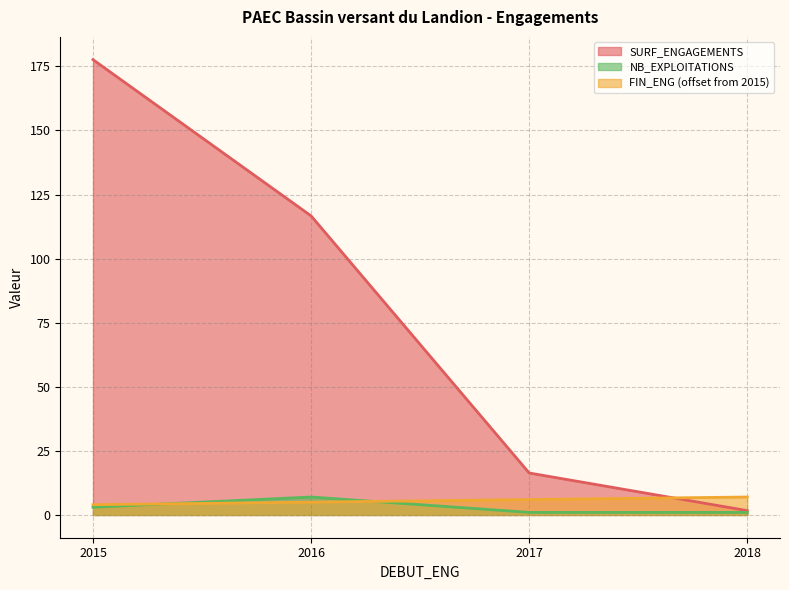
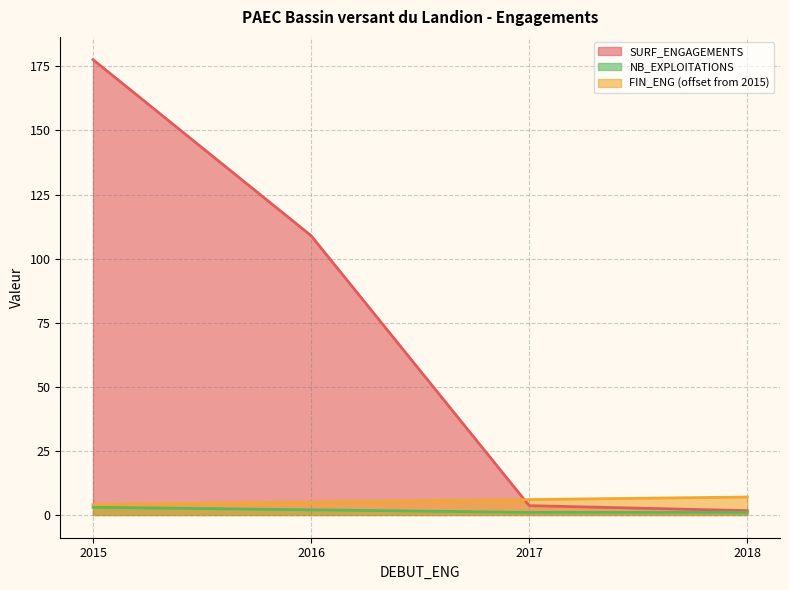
  {
    "SURF_ENGAGEMENTS": {
      "2015": 178,
-     "2016": 117,
-     "2017": 16
+     "2016": 109,
+     "2017": 4
    },
    "NB_EXPLOITATIONS": {
      "2015": 3,
-     "2016": 7,
+     "2016": 2,
      "2017": 1
    },
    "FIN_ENG (offset from 2015)": {
      "2015": 4,
      "2016": 5,
      "2017": 6,
      "2018": 7
    }
  }
